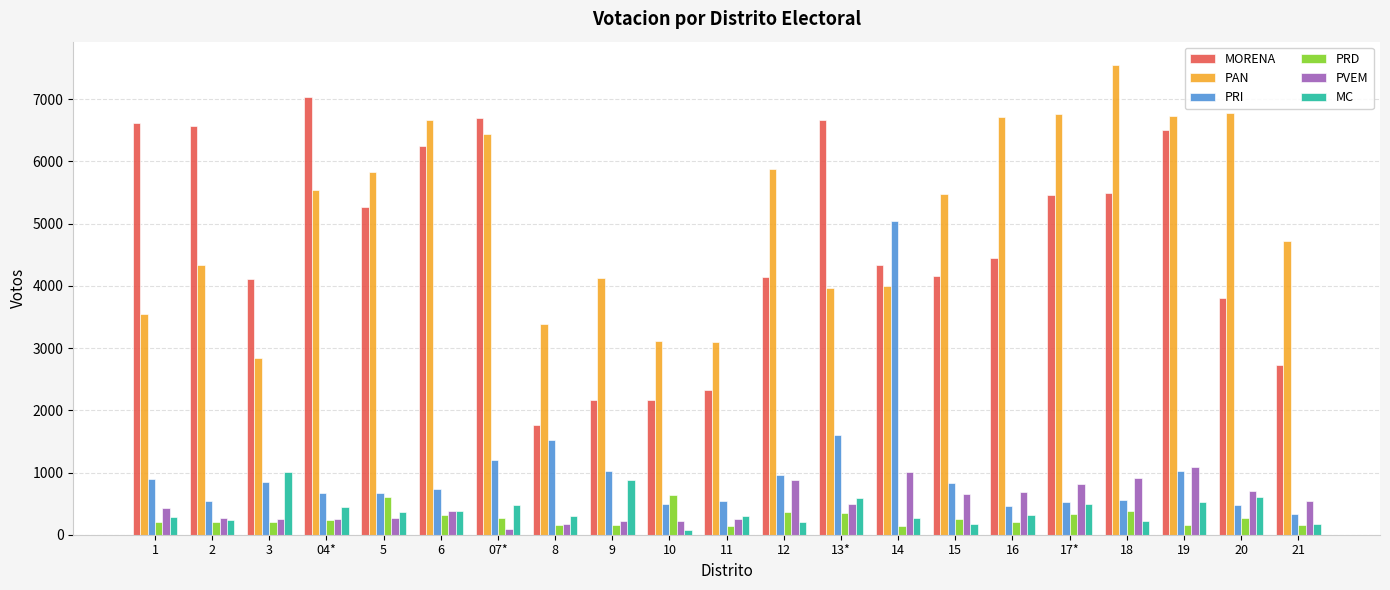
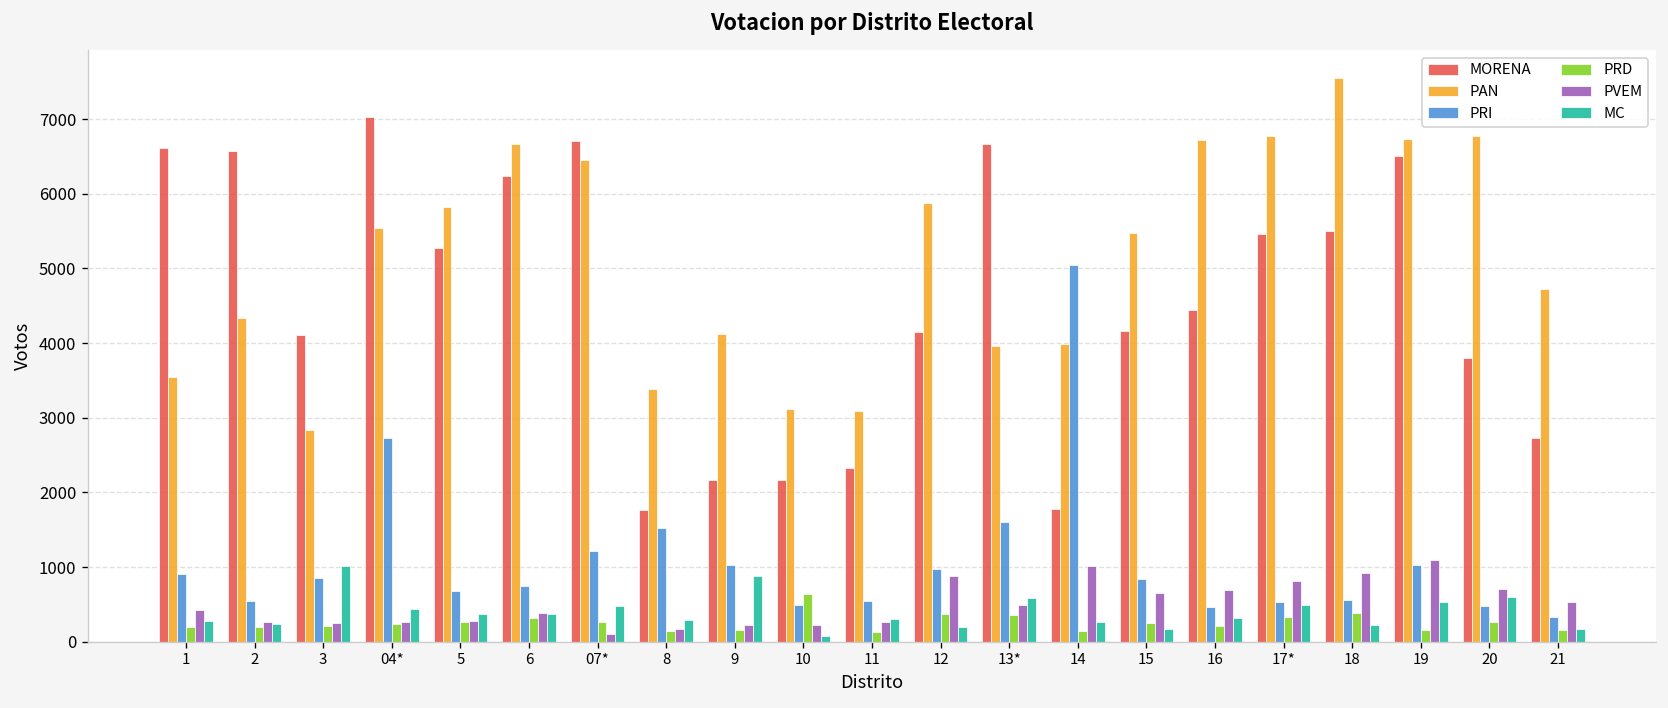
  {
    "MORENA": {
      "1": 6600,
      "2": 6600,
      "3": 4100,
      "04*": 7000,
      "5": 5300,
      "6": 6200,
      "07*": 6700,
      "8": 1800,
      "9": 2200,
      "10": 2200,
      "11": 2300,
      "12": 4100,
      "13*": 6700,
-     "14": 4300,
+     "14": 1800,
      "15": 4200,
      "16": 4400,
      "17*": 5500,
      "18": 5500,
      "19": 6500,
      "20": 3800,
      "21": 2700
    },
    "PAN": {
      "1": 3500,
      "2": 4300,
      "3": 2800,
      "04*": 5500,
      "5": 5800,
      "6": 6700,
      "07*": 6400,
      "8": 3400,
      "9": 4100,
      "10": 3100,
      "11": 3100,
      "12": 5900,
      "13*": 4000,
      "14": 4000,
      "15": 5500,
      "16": 6700,
      "17*": 6800,
      "18": 7500,
      "19": 6700,
      "20": 6800,
      "21": 4700
    },
    "PRI": {
      "1": 900,
      "2": 500,
      "3": 900,
-     "04*": 700,
+     "04*": 2700,
      "5": 700,
      "6": 700,
      "07*": 1200,
      "8": 1500,
      "9": 1000,
      "10": 500,
      "11": 500,
      "12": 1000,
      "13*": 1600,
      "14": 5000,
      "15": 800,
      "16": 500,
      "17*": 500,
      "18": 600,
      "19": 1000,
      "20": 500,
      "21": 300
    },
    "PRD": {
      "1": 200,
      "2": 200,
      "3": 200,
      "04*": 200,
-     "5": 600,
+     "5": 300,
      "6": 300,
      "07*": 300,
      "8": 100,
      "9": 200,
      "10": 600,
      "11": 100,
      "12": 400,
      "13*": 400,
      "14": 100,
      "15": 200,
      "16": 200,
      "17*": 300,
      "18": 400,
      "19": 200,
      "20": 300,
      "21": 200
    },
    "PVEM": {
      "1": 400,
      "2": 300,
      "3": 300,
      "04*": 300,
      "5": 300,
      "6": 400,
      "07*": 100,
      "8": 200,
      "9": 200,
      "10": 200,
      "11": 300,
      "12": 900,
      "13*": 500,
      "14": 1000,
      "15": 700,
      "16": 700,
      "17*": 800,
      "18": 900,
      "19": 1100,
      "20": 700,
      "21": 500
    },
    "MC": {
      "1": 300,
      "2": 200,
      "3": 1000,
      "04*": 400,
      "5": 400,
      "6": 400,
      "07*": 500,
      "8": 300,
      "9": 900,
      "10": 100,
      "11": 300,
      "12": 200,
      "13*": 600,
      "14": 300,
      "15": 200,
      "16": 300,
      "17*": 500,
      "18": 200,
      "19": 500,
      "20": 600,
      "21": 200
    }
  }
